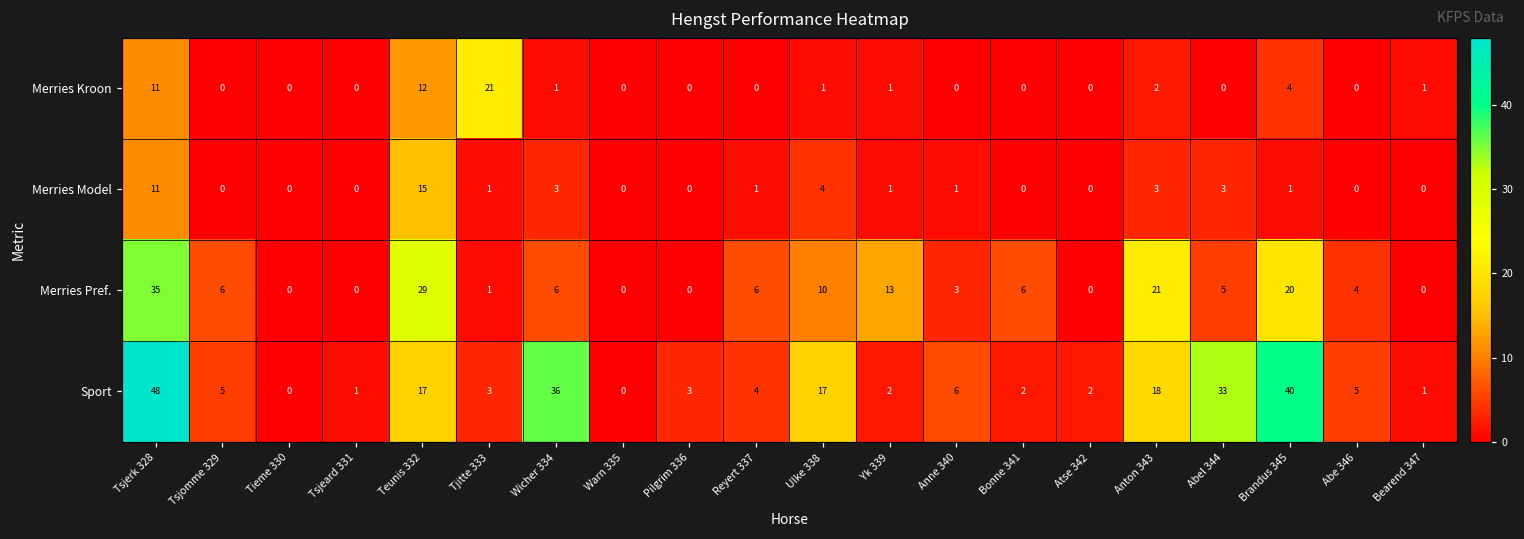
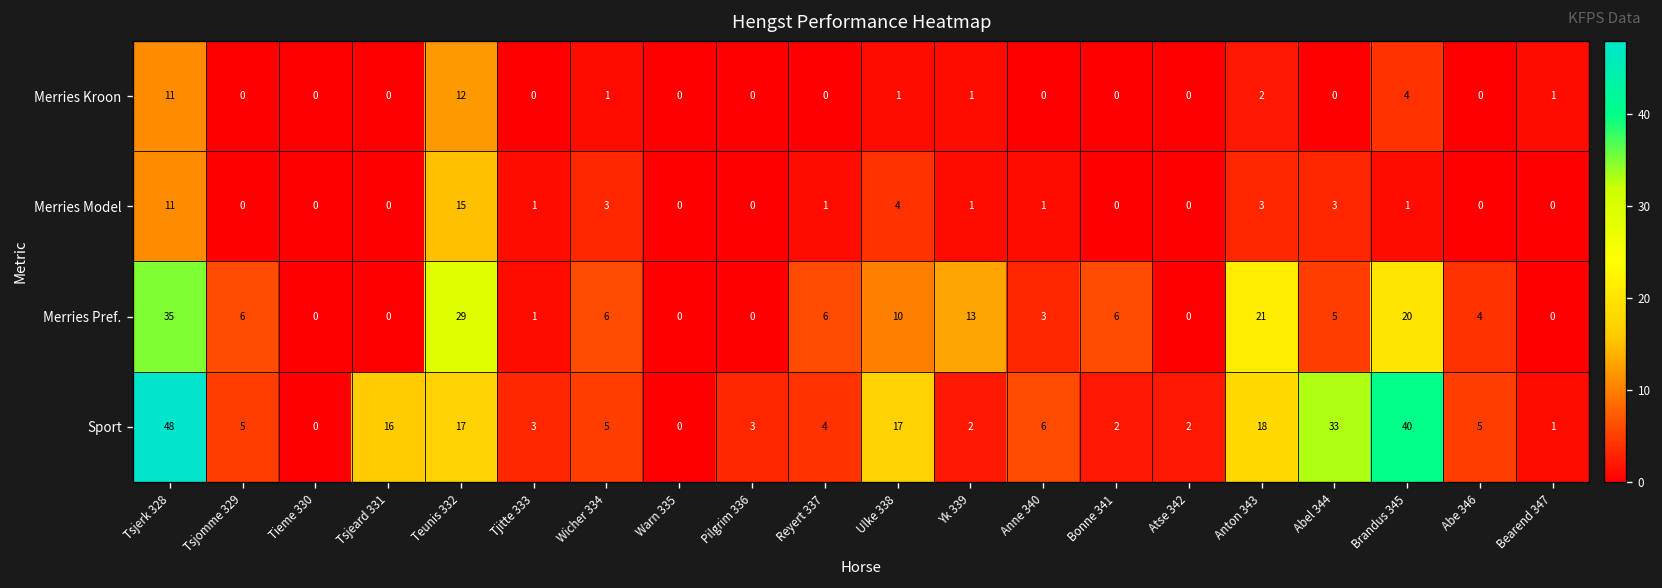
  {
    "Merries Kroon": {
      "Tsjerk 328": 11,
      "Tsjomme 329": 0,
      "Tieme 330": 0,
      "Tsjeard 331": 0,
      "Teunis 332": 12,
-     "Tjitte 333": 21,
+     "Tjitte 333": 0,
      "Wicher 334": 1,
      "Warn 335": 0,
      "Pilgrim 336": 0,
      "Reyert 337": 0,
      "Ulke 338": 1,
      "Yk 339": 1,
      "Anne 340": 0,
      "Bonne 341": 0,
      "Atse 342": 0,
      "Anton 343": 2,
      "Abel 344": 0,
      "Brandus 345": 4,
      "Abe 346": 0,
      "Bearend 347": 1
    },
    "Merries Model": {
      "Tsjerk 328": 11,
      "Tsjomme 329": 0,
      "Tieme 330": 0,
      "Tsjeard 331": 0,
      "Teunis 332": 15,
      "Tjitte 333": 1,
      "Wicher 334": 3,
      "Warn 335": 0,
      "Pilgrim 336": 0,
      "Reyert 337": 1,
      "Ulke 338": 4,
      "Yk 339": 1,
      "Anne 340": 1,
      "Bonne 341": 0,
      "Atse 342": 0,
      "Anton 343": 3,
      "Abel 344": 3,
      "Brandus 345": 1,
      "Abe 346": 0,
      "Bearend 347": 0
    },
    "Merries Pref.": {
      "Tsjerk 328": 35,
      "Tsjomme 329": 6,
      "Tieme 330": 0,
      "Tsjeard 331": 0,
      "Teunis 332": 29,
      "Tjitte 333": 1,
      "Wicher 334": 6,
      "Warn 335": 0,
      "Pilgrim 336": 0,
      "Reyert 337": 6,
      "Ulke 338": 10,
      "Yk 339": 13,
      "Anne 340": 3,
      "Bonne 341": 6,
      "Atse 342": 0,
      "Anton 343": 21,
      "Abel 344": 5,
      "Brandus 345": 20,
      "Abe 346": 4,
      "Bearend 347": 0
    },
    "Sport": {
      "Tsjerk 328": 48,
      "Tsjomme 329": 5,
      "Tieme 330": 0,
-     "Tsjeard 331": 1,
+     "Tsjeard 331": 16,
      "Teunis 332": 17,
      "Tjitte 333": 3,
-     "Wicher 334": 36,
+     "Wicher 334": 5,
      "Warn 335": 0,
      "Pilgrim 336": 3,
      "Reyert 337": 4,
      "Ulke 338": 17,
      "Yk 339": 2,
      "Anne 340": 6,
      "Bonne 341": 2,
      "Atse 342": 2,
      "Anton 343": 18,
      "Abel 344": 33,
      "Brandus 345": 40,
      "Abe 346": 5,
      "Bearend 347": 1
    }
  }
